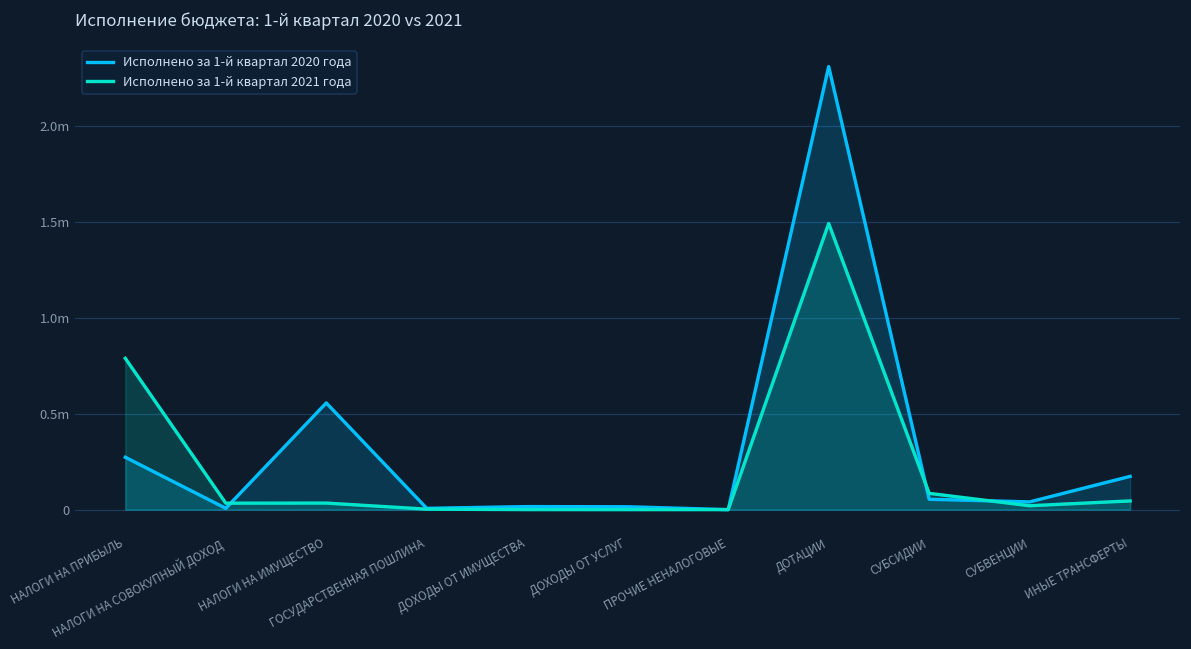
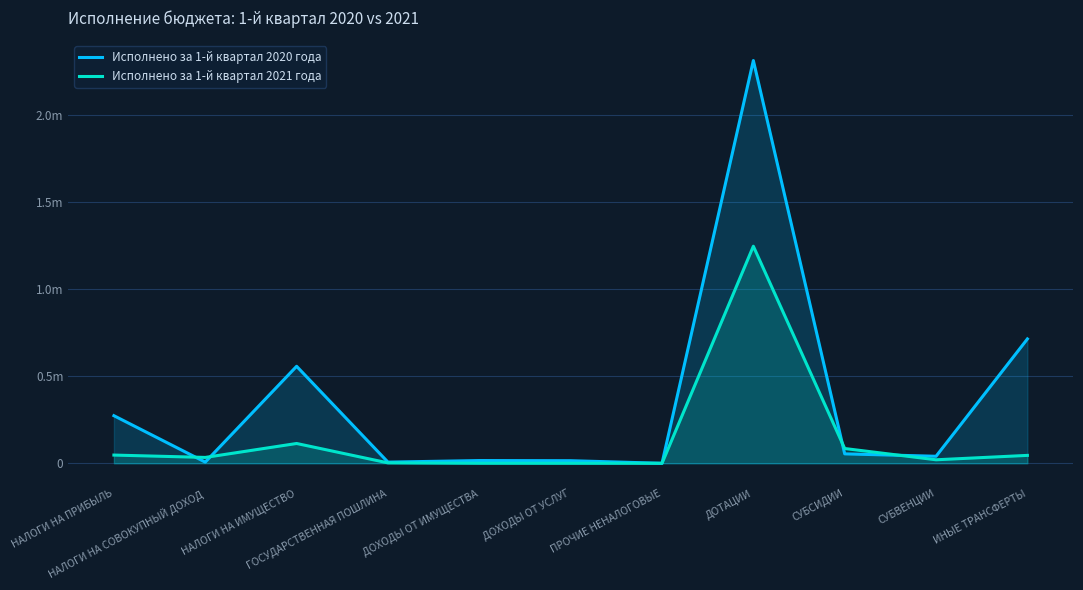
  {
    "Исполнено за 1-й квартал 2020 года": {
      "НАЛОГИ НА ПРИБЫЛЬ": "0.27m",
      "НАЛОГИ НА СОВОКУПНЫЙ ДОХОД": "0.01m",
      "НАЛОГИ НА ИМУЩЕСТВО": "0.56m",
      "ДОХОДЫ ОТ ИМУЩЕСТВА": "0.02m",
      "ДОХОДЫ ОТ УСЛУГ": "0.01m",
      "ДОТАЦИИ": "2.31m",
      "СУБСИДИИ": "0.05m",
      "СУБВЕНЦИИ": "0.04m",
-     "ИНЫЕ ТРАНСФЕРТЫ": "0.17m"
+     "ИНЫЕ ТРАНСФЕРТЫ": "0.71m"
    },
    "Исполнено за 1-й квартал 2021 года": {
-     "НАЛОГИ НА ПРИБЫЛЬ": "0.79m",
+     "НАЛОГИ НА ПРИБЫЛЬ": "0.05m",
      "НАЛОГИ НА СОВОКУПНЫЙ ДОХОД": "0.03m",
-     "НАЛОГИ НА ИМУЩЕСТВО": "0.03m",
+     "НАЛОГИ НА ИМУЩЕСТВО": "0.11m",
      "ДОХОДЫ ОТ ИМУЩЕСТВА": "0.00m",
      "ДОХОДЫ ОТ УСЛУГ": "0.00m",
-     "ДОТАЦИИ": "1.49m",
+     "ДОТАЦИИ": "1.25m",
      "СУБСИДИИ": "0.08m",
      "СУБВЕНЦИИ": "0.02m",
      "ИНЫЕ ТРАНСФЕРТЫ": "0.05m"
    }
  }
